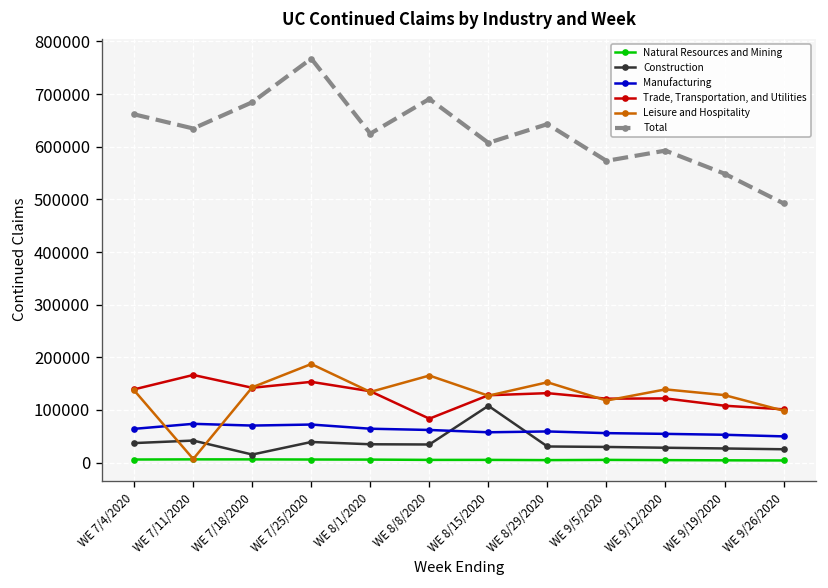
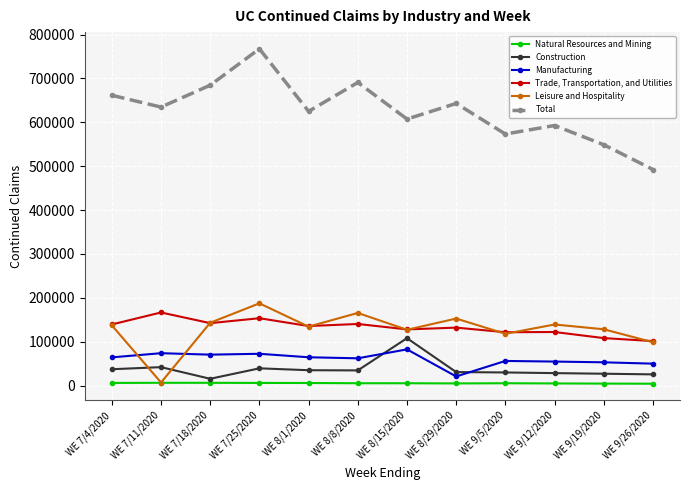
  {
    "Natural Resources and Mining": {
      "WE 7/4/2020": 10000,
      "WE 7/18/2020": 10000,
      "WE 7/25/2020": 10000,
      "WE 8/1/2020": 10000,
      "WE 8/8/2020": 10000,
      "WE 8/15/2020": 10000,
      "WE 8/29/2020": 0,
      "WE 9/5/2020": 10000,
      "WE 9/12/2020": 0,
      "WE 9/19/2020": 0,
      "WE 9/26/2020": 0
    },
    "Construction": {
      "WE 7/4/2020": 40000,
      "WE 7/11/2020": 40000,
      "WE 7/18/2020": 20000,
      "WE 7/25/2020": 40000,
      "WE 8/1/2020": 30000,
      "WE 8/8/2020": 30000,
      "WE 8/15/2020": 110000,
      "WE 8/29/2020": 30000,
      "WE 9/5/2020": 30000,
      "WE 9/12/2020": 30000,
      "WE 9/19/2020": 30000,
      "WE 9/26/2020": 30000
    },
    "Manufacturing": {
      "WE 7/4/2020": 60000,
      "WE 7/11/2020": 70000,
      "WE 7/18/2020": 70000,
      "WE 7/25/2020": 70000,
      "WE 8/1/2020": 60000,
      "WE 8/8/2020": 60000,
-     "WE 8/15/2020": 60000,
-     "WE 8/29/2020": 60000,
+     "WE 8/15/2020": 80000,
+     "WE 8/29/2020": 20000,
      "WE 9/5/2020": 60000,
      "WE 9/12/2020": 50000,
      "WE 9/19/2020": 50000,
      "WE 9/26/2020": 50000
    },
    "Trade, Transportation, and Utilities": {
      "WE 7/11/2020": 170000,
      "WE 7/25/2020": 150000,
-     "WE 8/8/2020": 80000,
+     "WE 8/8/2020": 140000,
      "WE 8/29/2020": 130000,
      "WE 9/12/2020": 120000,
      "WE 9/19/2020": 110000
    },
    "Leisure and Hospitality": {
      "WE 7/25/2020": 190000,
      "WE 8/8/2020": 170000,
      "WE 8/29/2020": 150000,
      "WE 9/12/2020": 140000,
      "WE 9/19/2020": 130000
    },
    "Total": {
      "WE 7/4/2020": 660000,
      "WE 7/11/2020": 630000,
      "WE 7/18/2020": 680000,
      "WE 7/25/2020": 770000,
      "WE 8/1/2020": 620000,
      "WE 8/8/2020": 690000,
      "WE 8/15/2020": 610000,
      "WE 8/29/2020": 640000,
      "WE 9/5/2020": 570000,
      "WE 9/12/2020": 590000,
      "WE 9/19/2020": 550000,
      "WE 9/26/2020": 490000
    }
  }
